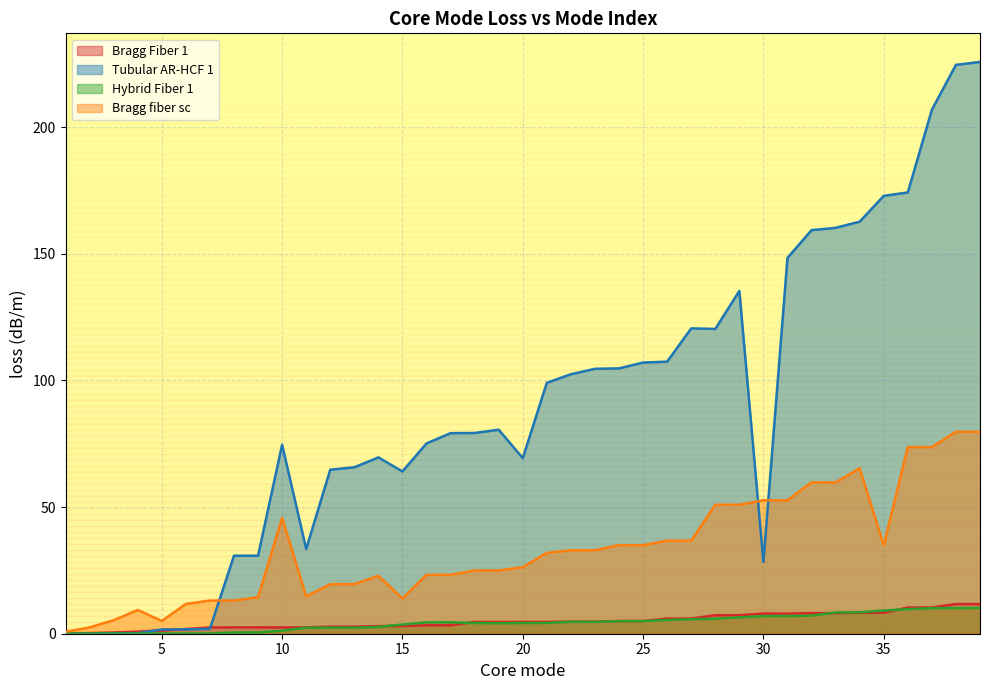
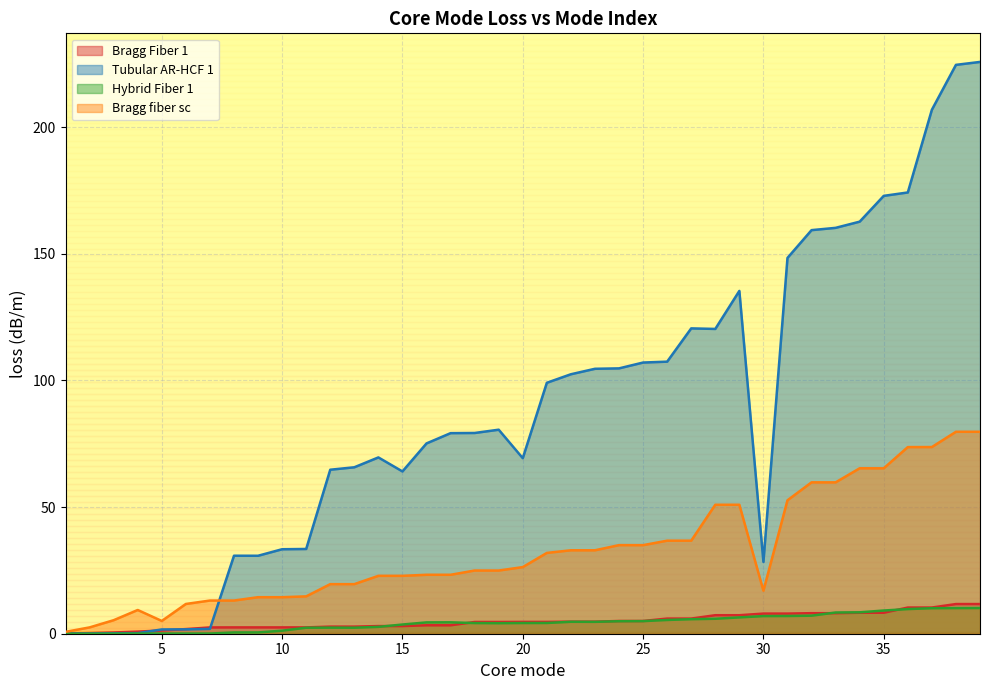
  {
    "Bragg Fiber 1": {
      "10": 2
    },
    "Tubular AR-HCF 1": {
-     "10": 75,
+     "10": 33,
      "15": 64,
      "20": 69,
      "25": 107,
      "30": 28,
      "35": 173
    },
    "Hybrid Fiber 1": {
      "5": 0,
      "10": 1
    },
    "Bragg fiber sc": {
      "5": 5,
-     "10": 46,
-     "15": 14,
+     "10": 14,
+     "15": 23,
      "20": 26,
      "25": 35,
-     "30": 53,
-     "35": 35
+     "30": 17,
+     "35": 65
    }
  }
